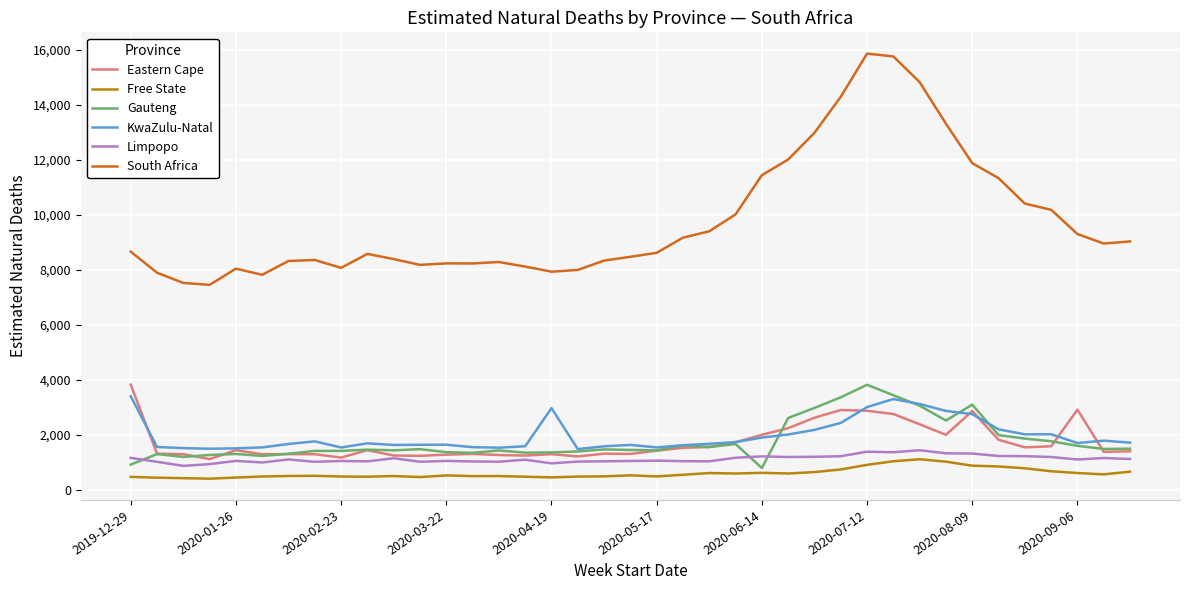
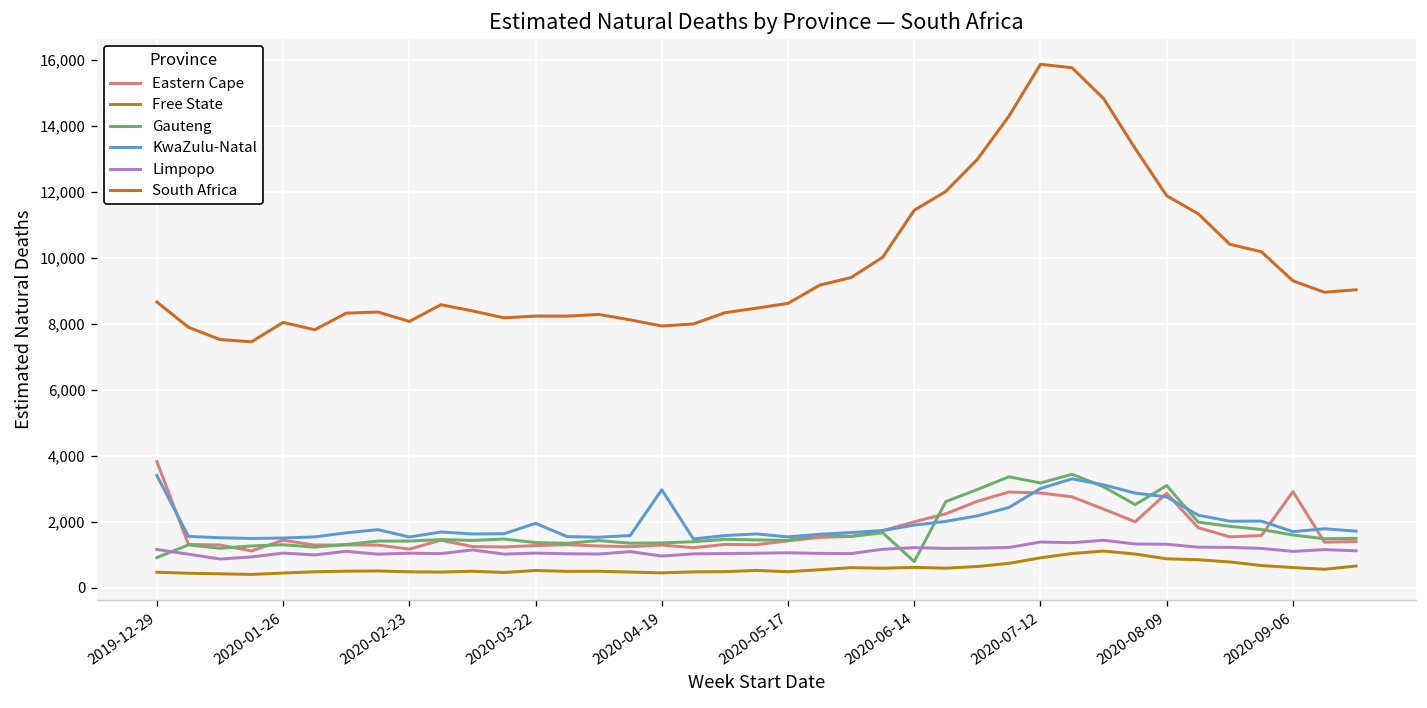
  {
    "Eastern Cape": {
      "2019-12-29": "3,800",
      "2020-02-23": "1,200",
      "2020-03-22": "1,300",
      "2020-06-14": "2,000",
      "2020-07-12": "2,900",
      "2020-08-09": "2,900",
      "2020-09-06": "2,900"
    },
    "Gauteng": {
      "2019-12-29": "900",
      "2020-01-26": "1,300",
      "2020-02-23": "1,400",
      "2020-03-22": "1,400",
      "2020-06-14": "800",
-     "2020-07-12": "3,800",
+     "2020-07-12": "3,200",
      "2020-08-09": "3,100",
      "2020-09-06": "1,600"
    },
    "KwaZulu-Natal": {
      "2019-12-29": "3,400",
      "2020-02-23": "1,500",
-     "2020-03-22": "1,600",
+     "2020-03-22": "2,000",
      "2020-04-19": "3,000",
      "2020-05-17": "1,500",
      "2020-06-14": "1,900",
      "2020-07-12": "3,000",
      "2020-08-09": "2,800",
      "2020-09-06": "1,700"
    },
    "Limpopo": {
      "2019-12-29": "1,200",
      "2020-01-26": "1,100",
      "2020-02-23": "1,000",
      "2020-03-22": "1,100",
      "2020-04-19": "1,000",
      "2020-05-17": "1,100",
      "2020-06-14": "1,200",
      "2020-07-12": "1,400",
      "2020-08-09": "1,300",
      "2020-09-06": "1,100"
    }
  }
